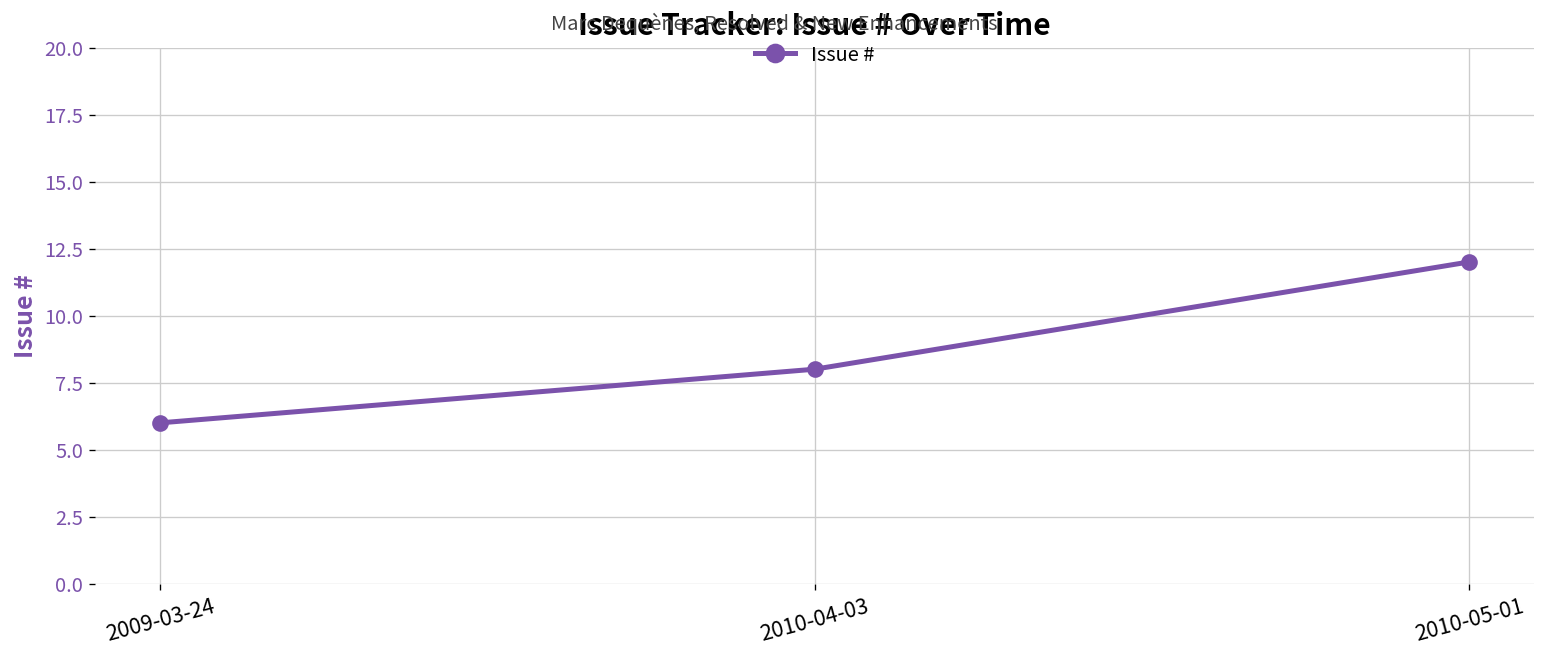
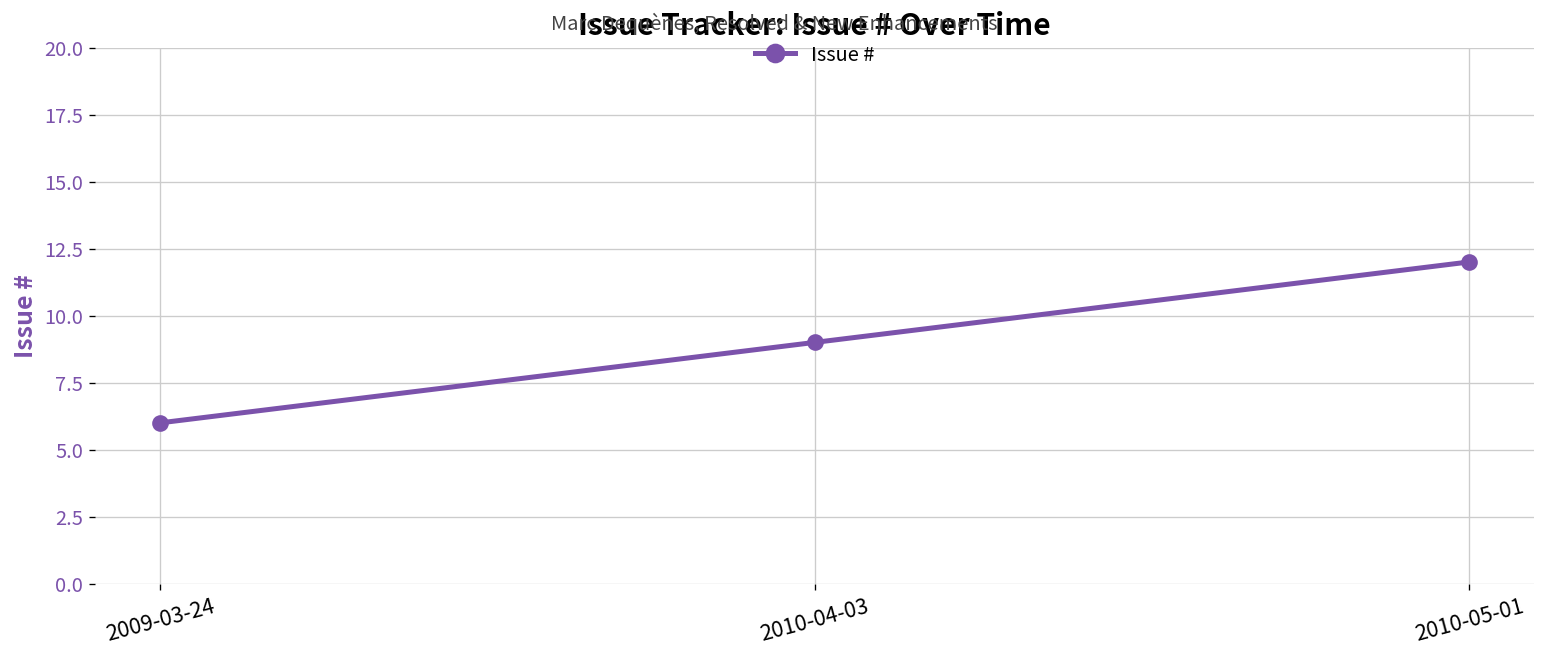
  {
    "2009-03-24": 6,
-   "2010-04-03": 8,
+   "2010-04-03": 9,
    "2010-05-01": 12
  }
